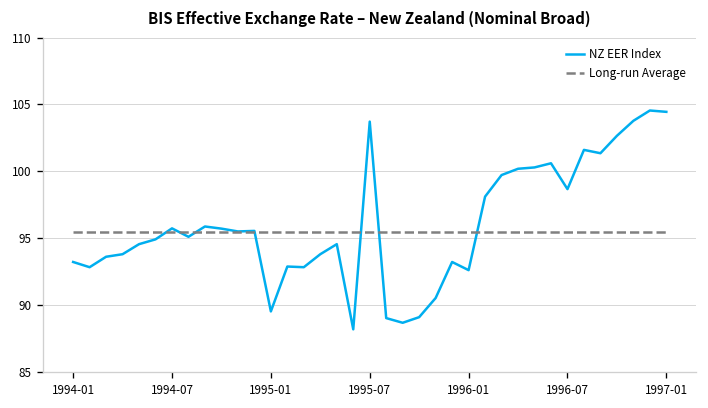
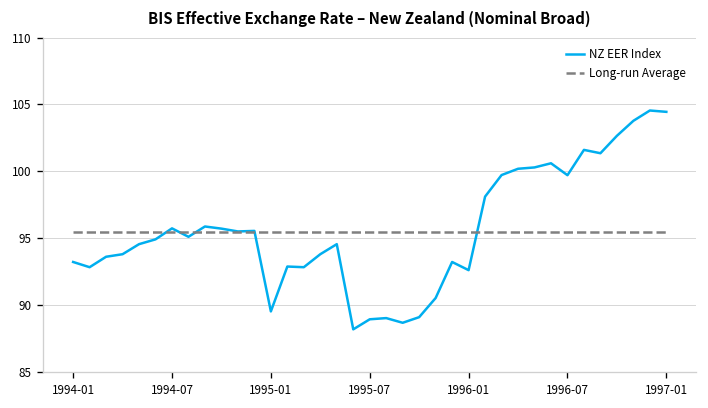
  {
    "NZ EER Index": {
      "1994-01": 93.2,
      "1994-07": 95.8,
      "1995-01": 89.6,
-     "1995-07": 103.7,
+     "1995-07": 89.0,
      "1996-01": 92.6,
-     "1996-07": 98.7,
+     "1996-07": 99.7,
      "1997-01": 104.5
    },
    "Long-run Average": {
      "1994-01": 95.5,
      "1994-07": 95.5,
      "1995-01": 95.5,
      "1995-07": 95.5,
      "1996-01": 95.5,
      "1996-07": 95.5,
      "1997-01": 95.5
    }
  }
